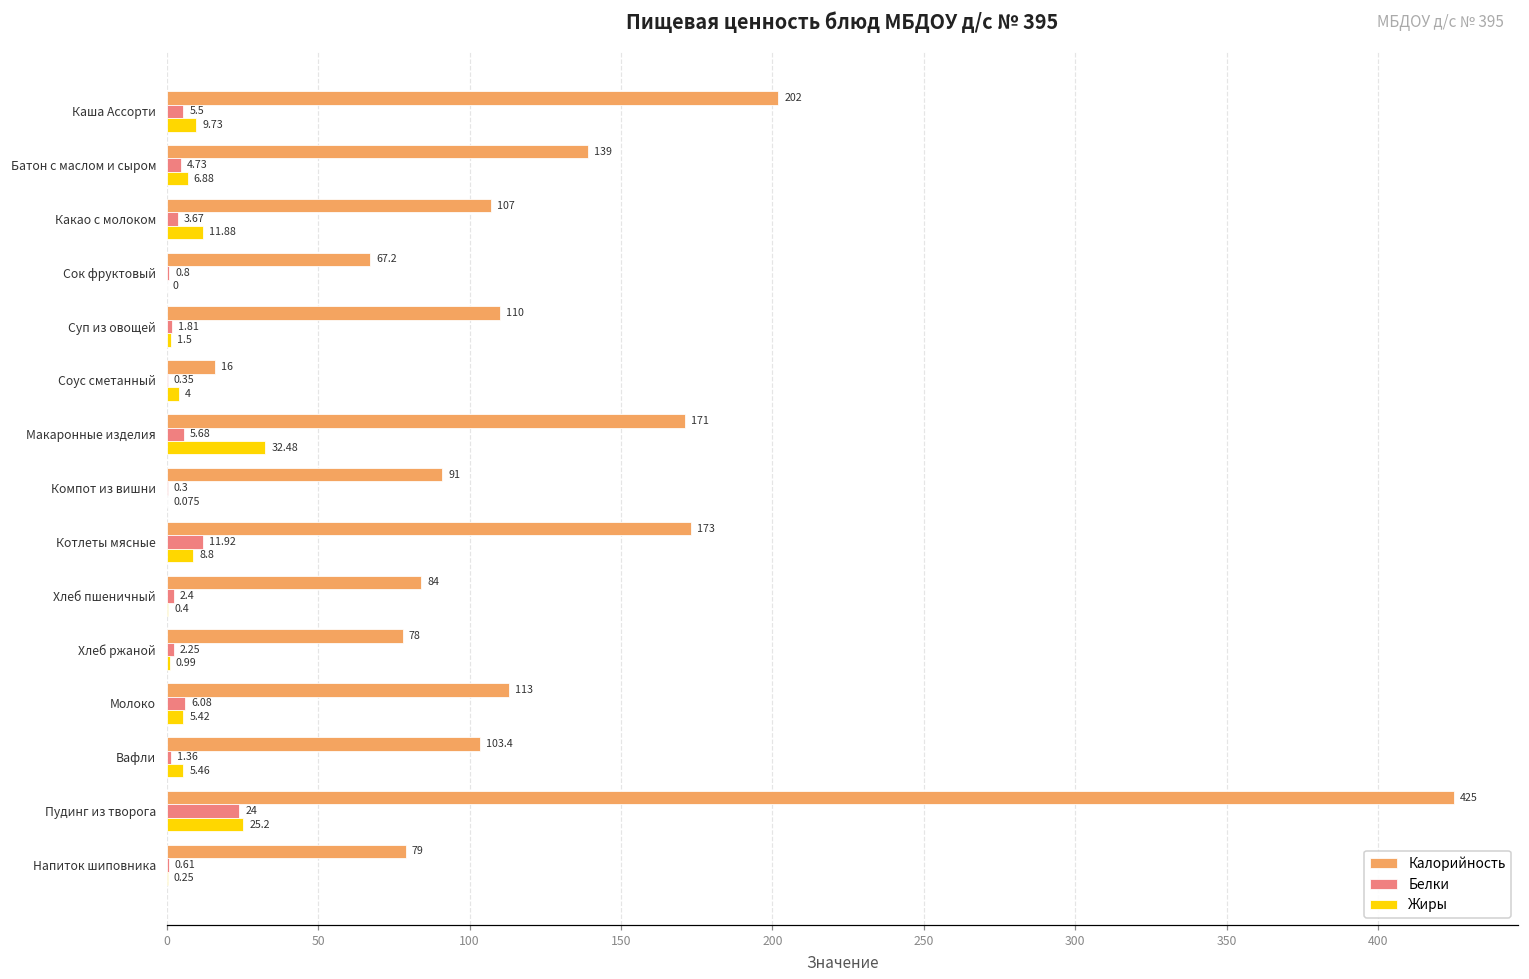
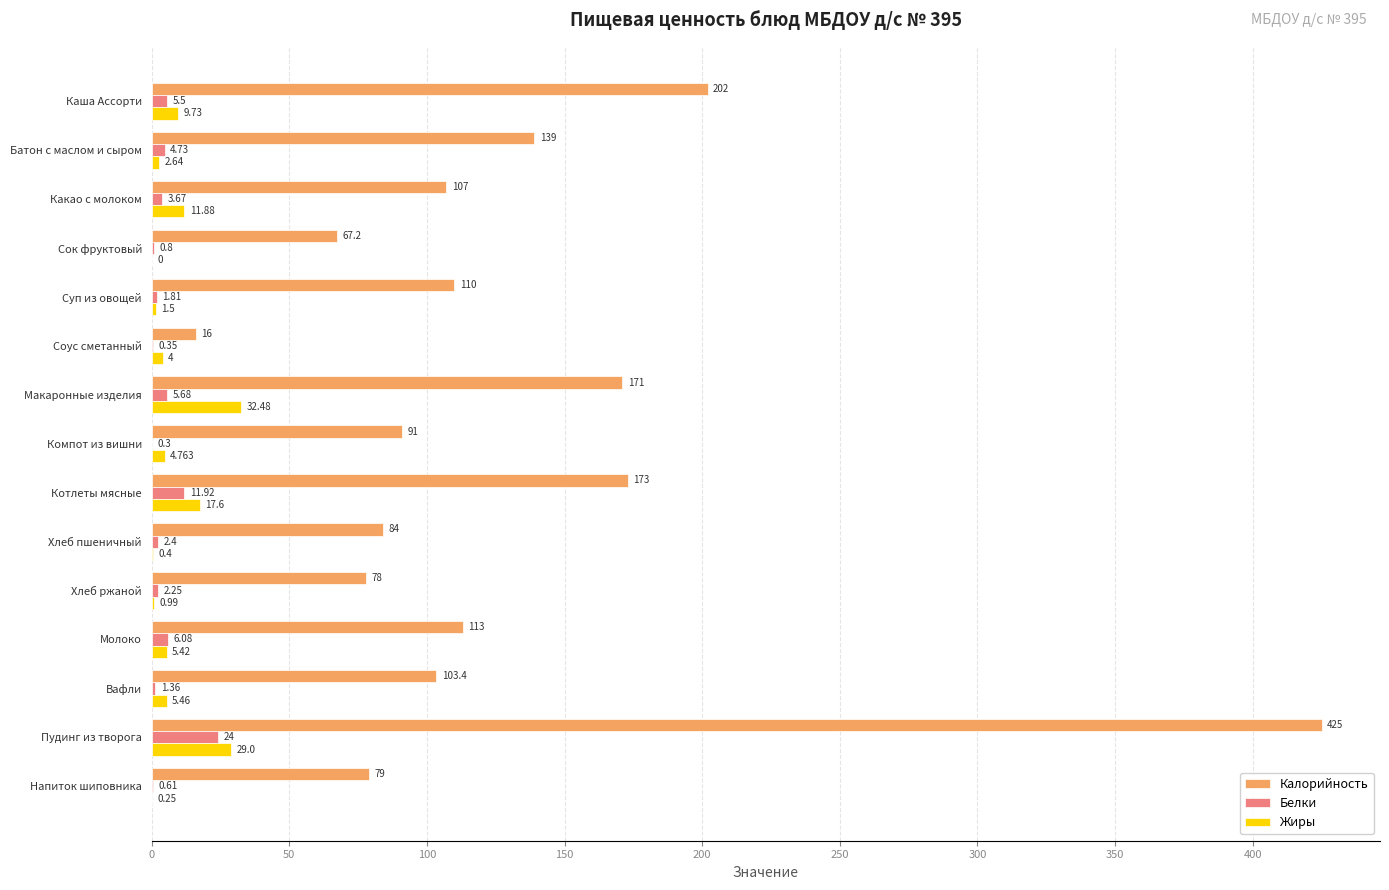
  {
    "Жиры": {
      "Каша Ассорти": 9.73,
-     "Батон с маслом и сыром": 6.88,
+     "Батон с маслом и сыром": 2.64,
      "Какао с молоком": 11.88,
      "Сок фруктовый": 0,
      "Суп из овощей": 1.5,
      "Соус сметанный": 4,
      "Макаронные изделия": 32.48,
-     "Компот из вишни": 0.075,
-     "Котлеты мясные": 8.8,
+     "Компот из вишни": 4.763,
+     "Котлеты мясные": 17.6,
      "Хлеб пшеничный": 0.4,
      "Хлеб ржаной": 0.99,
      "Молоко": 5.42,
      "Вафли": 5.46,
-     "Пудинг из творога": 25.2,
+     "Пудинг из творога": 29.0,
      "Напиток шиповника": 0.25
    }
  }
